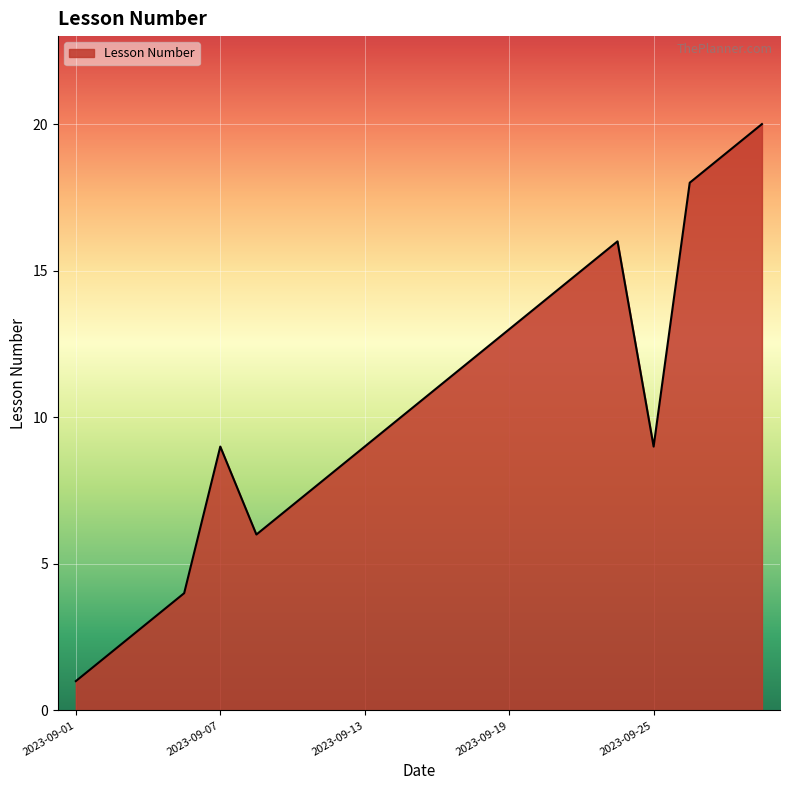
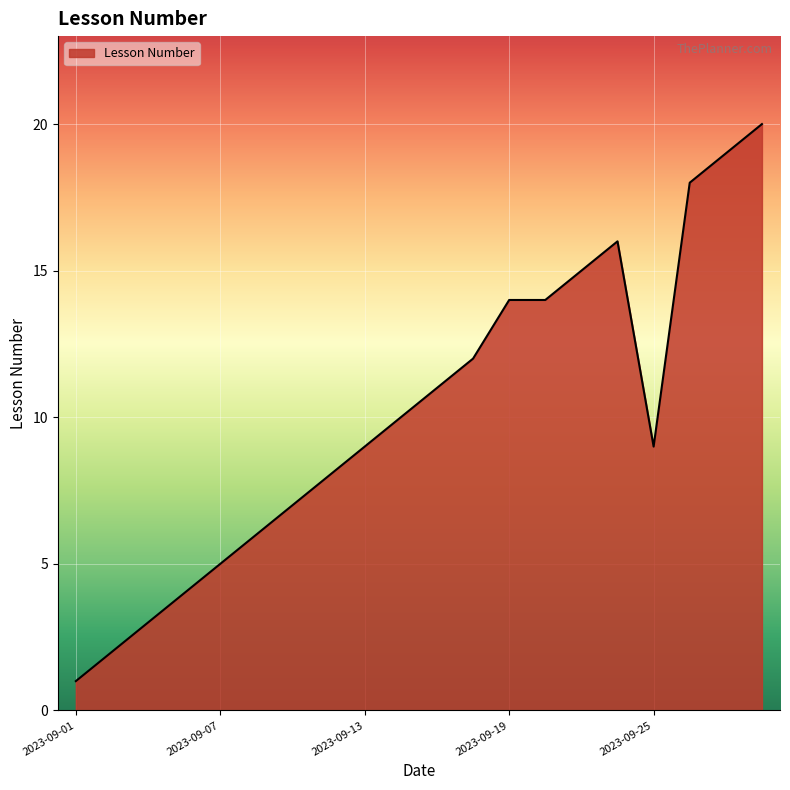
  {
    "2023-09-01": 1,
-   "2023-09-07": 9,
+   "2023-09-07": 5,
    "2023-09-13": 9,
-   "2023-09-19": 13,
+   "2023-09-19": 14,
    "2023-09-25": 9
  }
